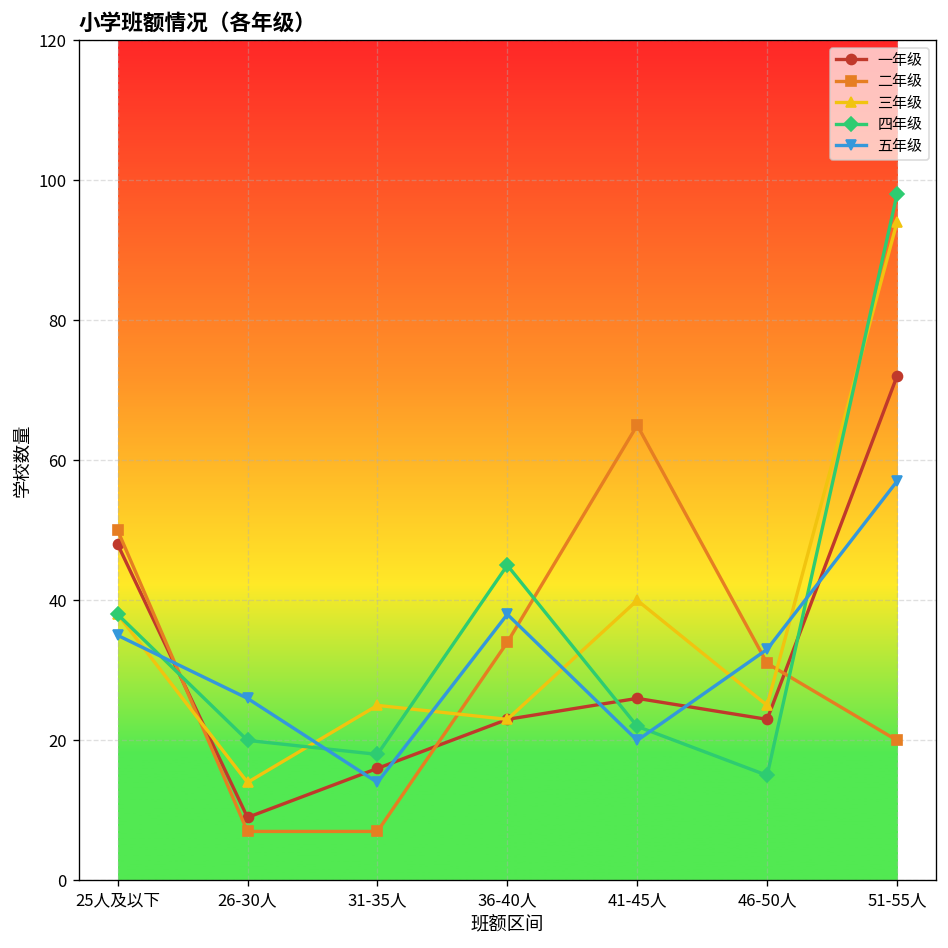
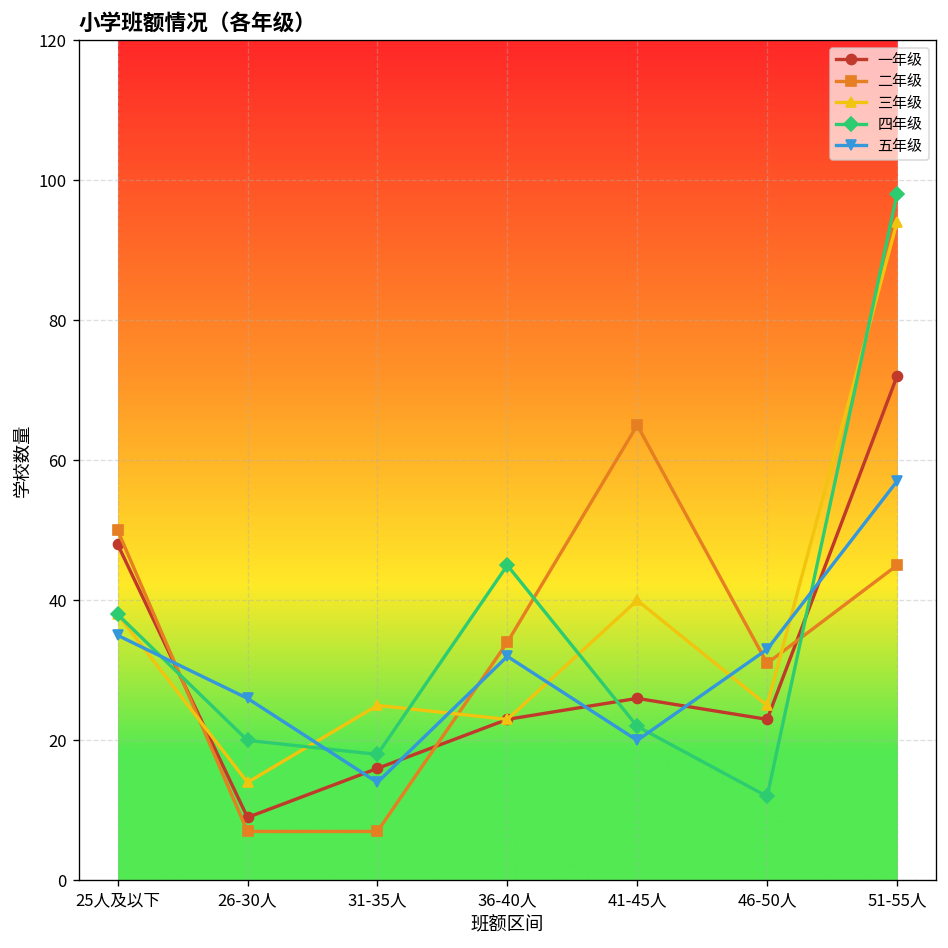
  {
    "一年级": {
      "25人及以下": 48,
      "26-30人": 9,
      "31-35人": 16,
      "41-45人": 26,
      "46-50人": 23,
      "51-55人": 72
    },
    "二年级": {
      "25人及以下": 50,
      "26-30人": 7,
      "31-35人": 7,
      "36-40人": 34,
      "41-45人": 65,
      "46-50人": 31,
-     "51-55人": 20
+     "51-55人": 45
    },
    "三年级": {
      "26-30人": 14,
      "31-35人": 25,
      "41-45人": 40,
      "46-50人": 25,
      "51-55人": 94
    },
    "四年级": {
      "26-30人": 20,
      "31-35人": 18,
      "36-40人": 45,
      "41-45人": 22,
-     "46-50人": 15,
+     "46-50人": 12,
      "51-55人": 98
    },
    "五年级": {
      "25人及以下": 35,
      "26-30人": 26,
      "31-35人": 14,
-     "36-40人": 38,
+     "36-40人": 32,
      "41-45人": 20,
      "46-50人": 33,
      "51-55人": 57
    }
  }
